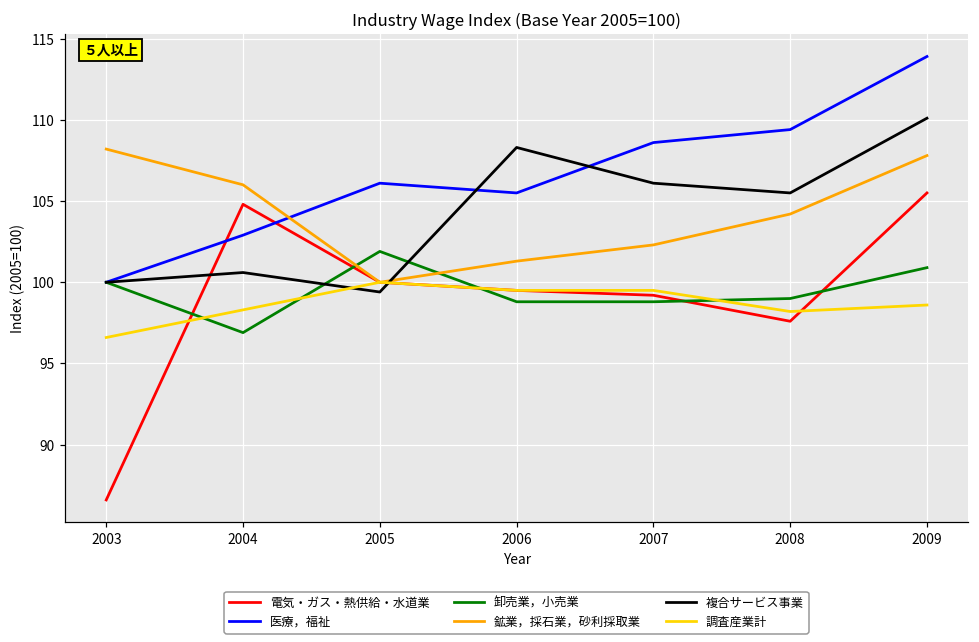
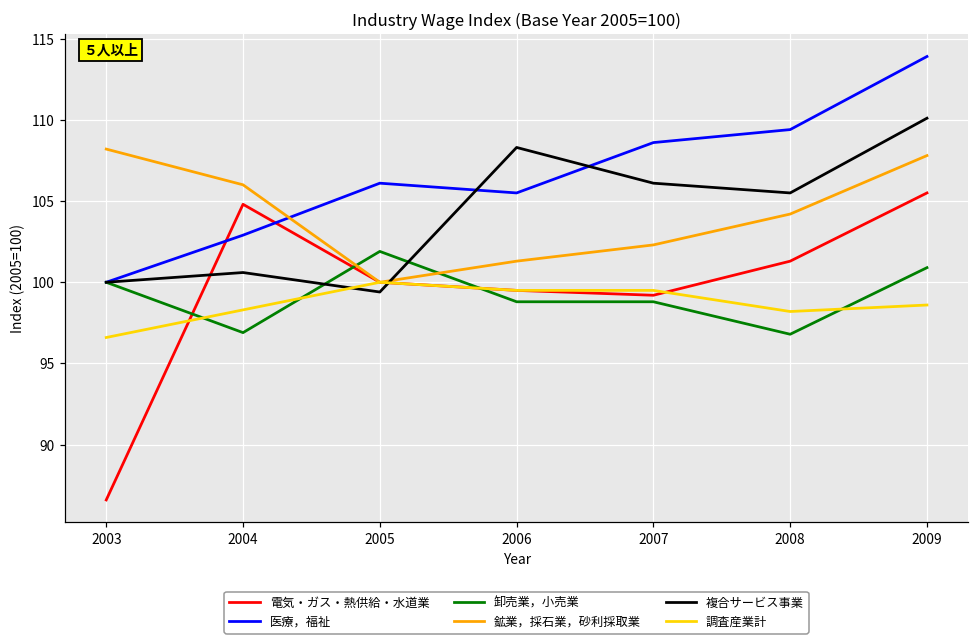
  {
    "電気・ガス・熱供給・水道業": {
      "2003": 86.6,
      "2004": 104.8,
      "2007": 99.2,
-     "2008": 97.6,
+     "2008": 101.3,
      "2009": 105.5
    },
    "医療，福祉": {
      "2004": 102.9,
      "2005": 106.1,
      "2006": 105.5,
      "2007": 108.6,
      "2008": 109.4,
      "2009": 113.9
    },
    "卸売業，小売業": {
      "2004": 96.9,
      "2005": 101.9,
      "2006": 98.8,
      "2007": 98.8,
-     "2008": 99.0,
+     "2008": 96.8,
      "2009": 100.9
    },
    "複合サービス事業": {
      "2004": 100.6,
      "2005": 99.4,
      "2006": 108.3,
      "2007": 106.1,
      "2008": 105.5,
      "2009": 110.1
    }
  }
